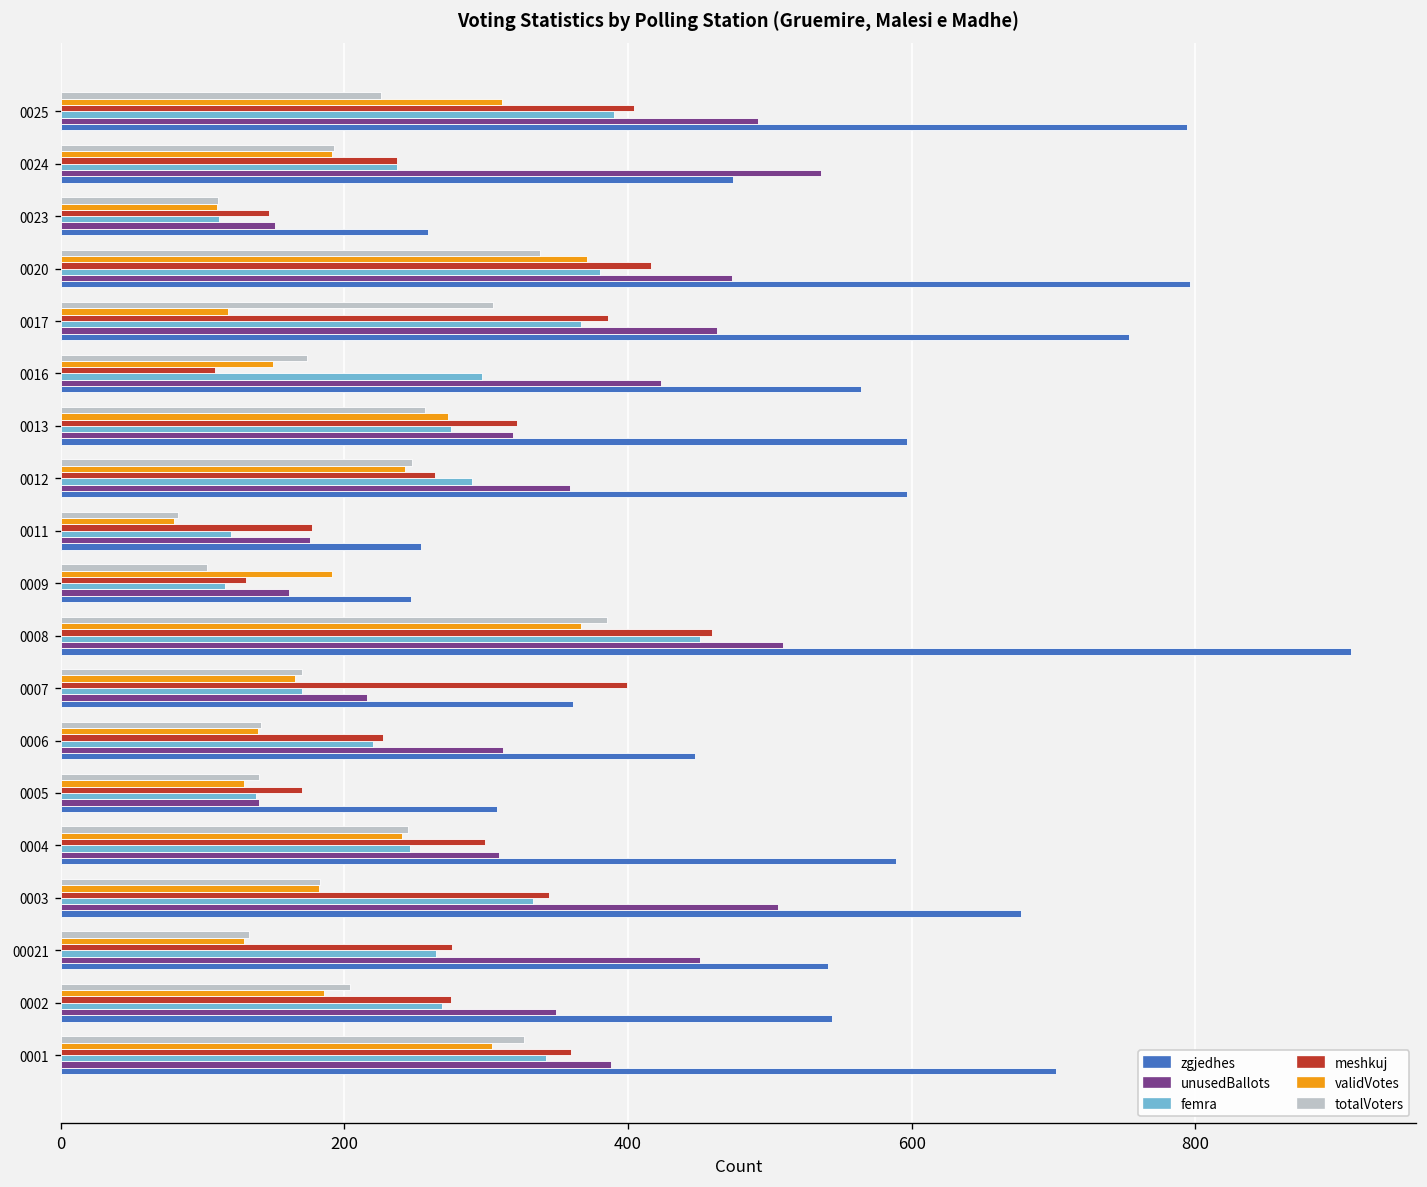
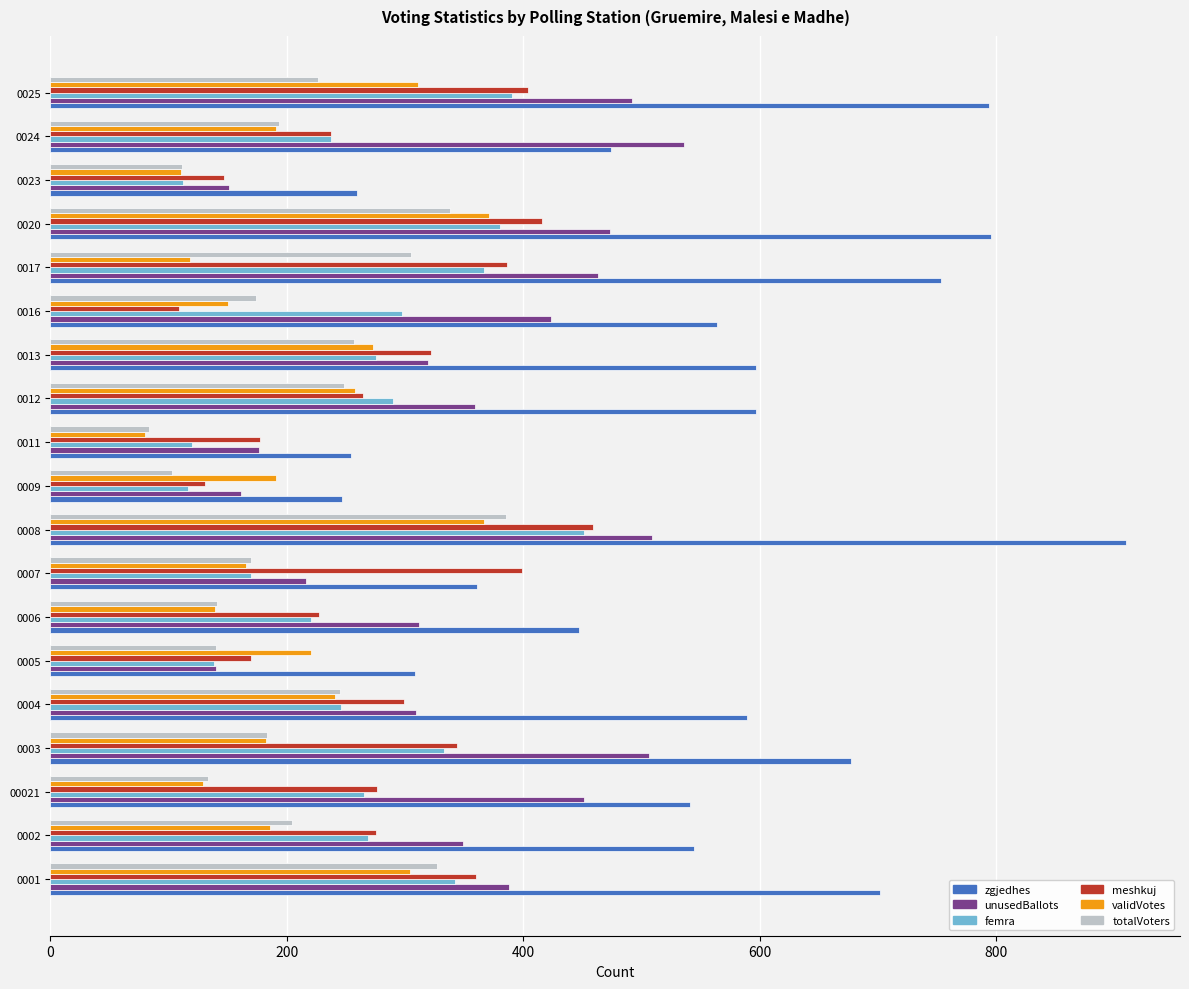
  {
    "zgjedhes": {
      "0025": 794,
      "0024": 474,
      "0023": 259,
      "0020": 796,
      "0017": 753,
      "0016": 564,
      "0013": 597,
      "0012": 597,
      "0011": 254,
      "0009": 247,
      "0008": 910,
      "0007": 361,
      "0006": 447,
      "0005": 308,
      "0004": 589,
      "0003": 677,
      "00021": 541,
      "0002": 544,
      "0001": 702
    },
    "unusedBallots": {
      "0025": 492,
      "0024": 536,
      "0023": 151,
      "0020": 473,
      "0017": 463,
      "0016": 423,
      "0013": 319,
      "0012": 359,
      "0011": 176,
      "0009": 161,
      "0008": 509,
      "0007": 216,
      "0006": 312,
      "0005": 140,
      "0004": 309,
      "0003": 506,
      "00021": 451,
      "0002": 349,
      "0001": 388
    },
    "femra": {
      "0025": 390,
      "0024": 237,
      "0023": 112,
      "0020": 380,
      "0017": 367,
      "0016": 297,
      "0013": 275,
      "0012": 290,
      "0011": 120,
      "0009": 116,
      "0008": 451,
      "0007": 170,
      "0006": 220,
      "0005": 138,
      "0004": 246,
      "0003": 333,
      "00021": 265,
      "0002": 269,
      "0001": 342
    },
    "meshkuj": {
      "0025": 404,
      "0024": 237,
      "0023": 147,
      "0020": 416,
      "0017": 386,
      "0016": 109,
      "0013": 322,
      "0012": 264,
      "0011": 177,
      "0009": 131,
      "0008": 459,
      "0007": 399,
      "0006": 227,
      "0005": 170,
      "0004": 299,
      "0003": 344,
      "00021": 276,
      "0002": 275,
      "0001": 360
    },
    "validVotes": {
      "0025": 311,
      "0024": 191,
      "0023": 110,
      "0020": 371,
      "0017": 118,
      "0016": 150,
      "0013": 273,
-     "0012": 243,
+     "0012": 258,
      "0011": 80,
      "0009": 191,
      "0008": 367,
      "0007": 165,
      "0006": 139,
-     "0005": 129,
+     "0005": 220,
      "0004": 241,
      "0003": 182,
      "00021": 129,
      "0002": 186,
      "0001": 304
    },
    "totalVoters": {
      "0025": 226,
      "0024": 193,
      "0023": 111,
      "0020": 338,
      "0017": 305,
      "0016": 174,
      "0013": 257,
      "0012": 248,
      "0011": 83,
      "0009": 103,
      "0008": 385,
      "0007": 170,
      "0006": 141,
      "0005": 140,
      "0004": 245,
      "0003": 183,
      "00021": 133,
      "0002": 204,
      "0001": 327
    }
  }
